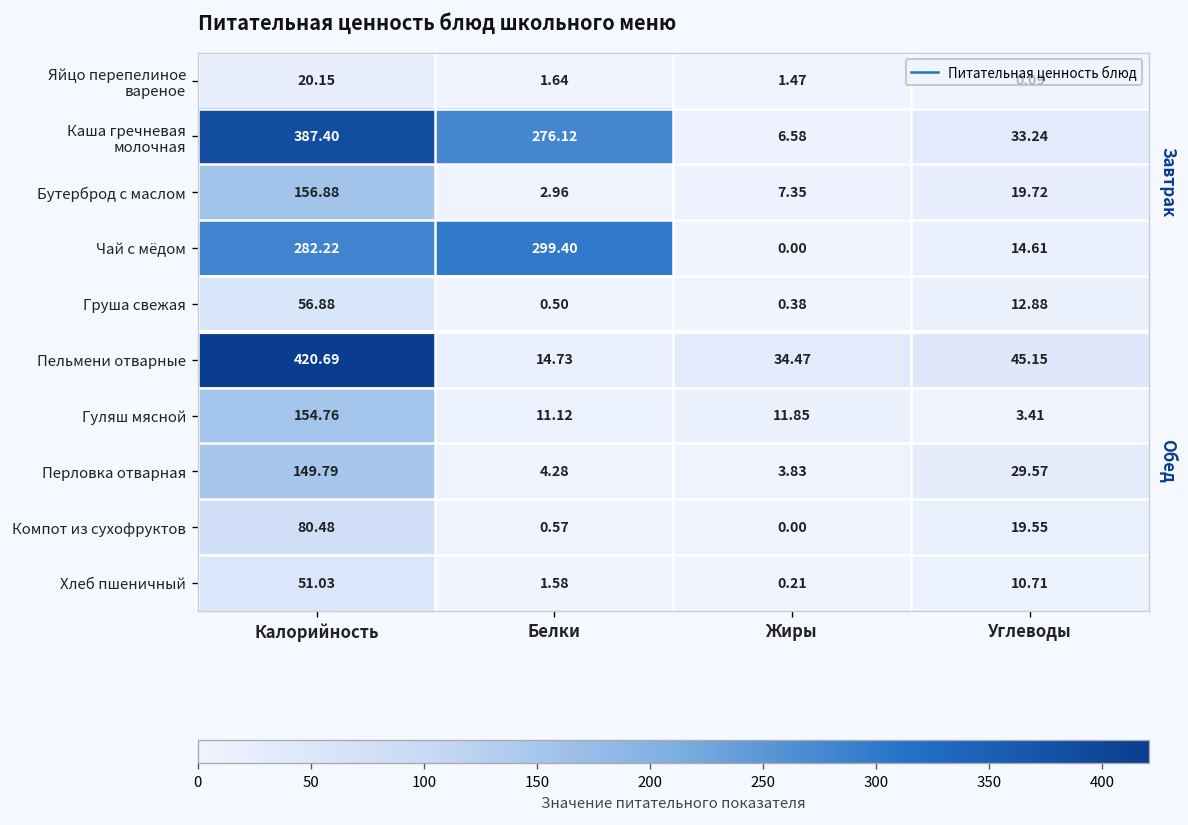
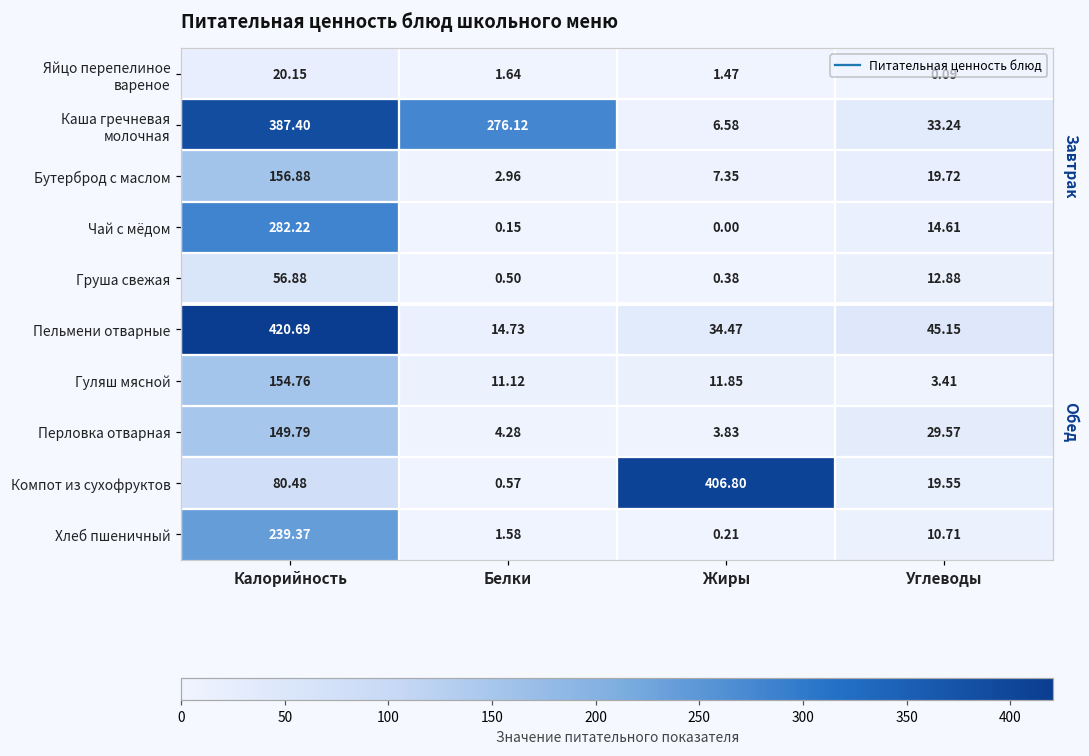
  {
    "Яйцо перепелиное вареное": {
      "Калорийность": 20.15,
      "Белки": 1.64,
      "Жиры": 1.47
    },
    "Каша гречневая молочная": {
      "Калорийность": 387.40,
      "Белки": 276.12,
      "Жиры": 6.58,
      "Углеводы": 33.24
    },
    "Бутерброд с маслом": {
      "Калорийность": 156.88,
      "Белки": 2.96,
      "Жиры": 7.35,
      "Углеводы": 19.72
    },
    "Чай с мёдом": {
      "Калорийность": 282.22,
-     "Белки": 299.40,
+     "Белки": 0.15,
      "Жиры": 0.00,
      "Углеводы": 14.61
    },
    "Груша свежая": {
      "Калорийность": 56.88,
      "Белки": 0.50,
      "Жиры": 0.38,
      "Углеводы": 12.88
    },
    "Пельмени отварные": {
      "Калорийность": 420.69,
      "Белки": 14.73,
      "Жиры": 34.47,
      "Углеводы": 45.15
    },
    "Гуляш мясной": {
      "Калорийность": 154.76,
      "Белки": 11.12,
      "Жиры": 11.85,
      "Углеводы": 3.41
    },
    "Перловка отварная": {
      "Калорийность": 149.79,
      "Белки": 4.28,
      "Жиры": 3.83,
      "Углеводы": 29.57
    },
    "Компот из сухофруктов": {
      "Калорийность": 80.48,
      "Белки": 0.57,
-     "Жиры": 0.00,
+     "Жиры": 406.80,
      "Углеводы": 19.55
    },
    "Хлеб пшеничный": {
-     "Калорийность": 51.03,
+     "Калорийность": 239.37,
      "Белки": 1.58,
      "Жиры": 0.21,
      "Углеводы": 10.71
    }
  }
